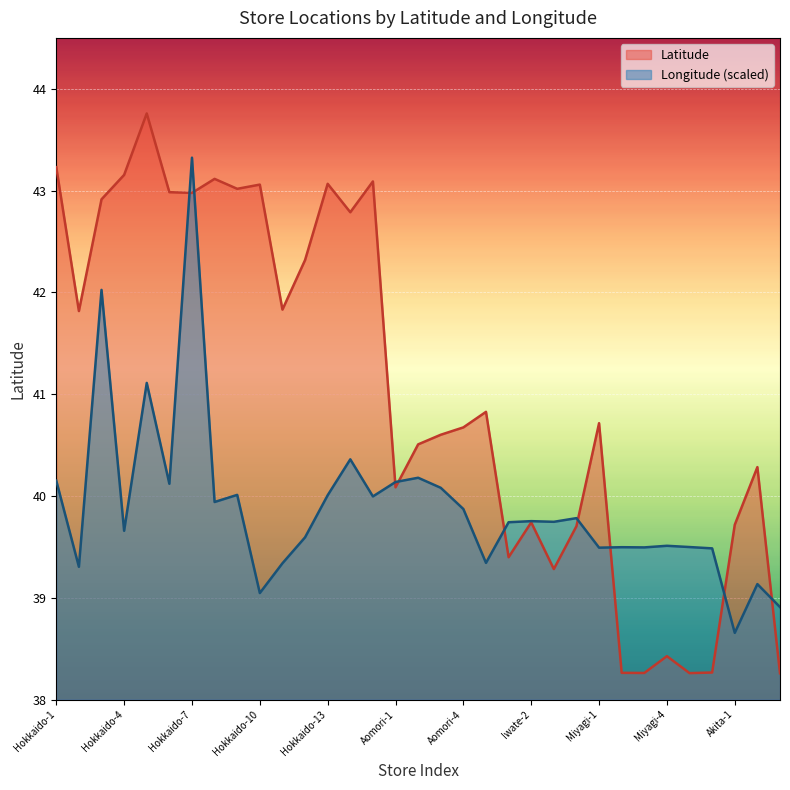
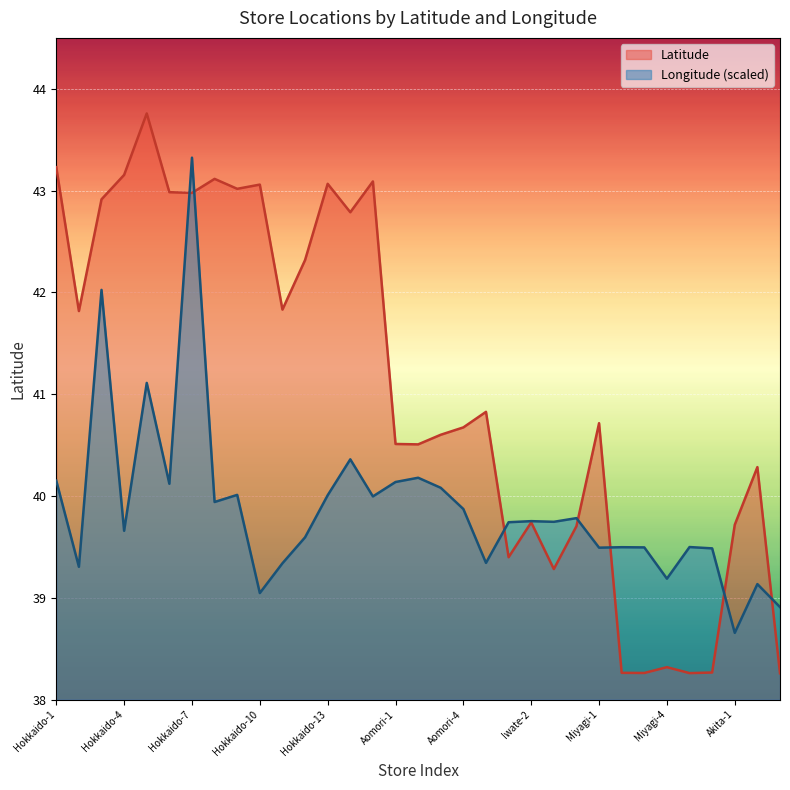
  {
    "Latitude": {
      "Hokkaido-1": 43.23,
      "Hokkaido-4": 43.15,
      "Hokkaido-7": 42.98,
      "Hokkaido-10": 43.06,
      "Hokkaido-13": 43.07,
-     "Aomori-1": 40.09,
+     "Aomori-1": 40.51,
      "Aomori-4": 40.67,
      "Miyagi-1": 40.72,
-     "Miyagi-4": 38.43,
+     "Miyagi-4": 38.32,
      "Akita-1": 39.72
    },
    "Longitude (scaled)": {
      "Hokkaido-1": 40.15,
      "Hokkaido-4": 39.66,
      "Hokkaido-7": 43.32,
      "Hokkaido-10": 39.05,
      "Hokkaido-13": 40.01,
      "Aomori-1": 40.14,
      "Aomori-4": 39.87,
      "Miyagi-1": 39.49,
-     "Miyagi-4": 39.51,
+     "Miyagi-4": 39.19,
      "Akita-1": 38.66
    }
  }
